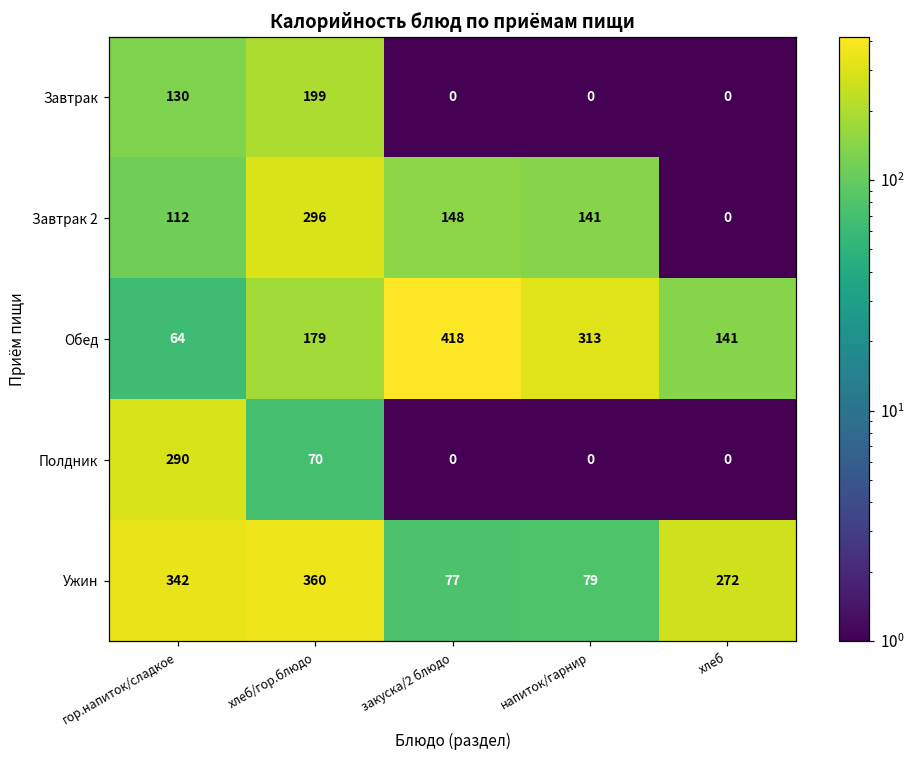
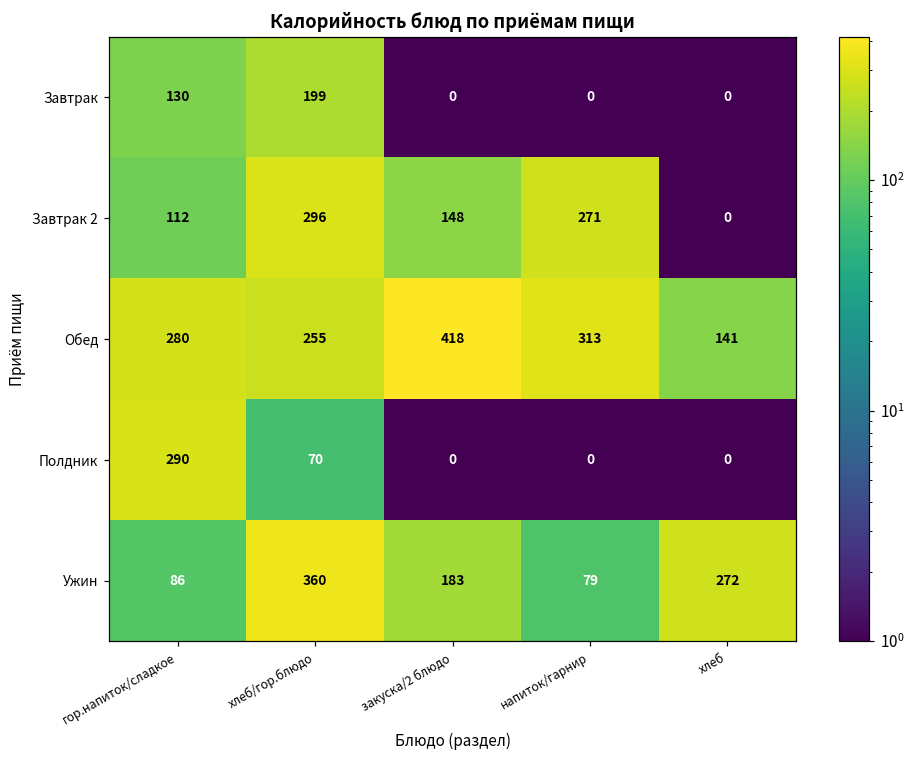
  {
    "Завтрак": {
      "гор.напиток/сладкое": 130,
      "хлеб/гор.блюдо": 199,
      "закуска/2 блюдо": 0,
      "напиток/гарнир": 0,
      "хлеб": 0
    },
    "Завтрак 2": {
      "гор.напиток/сладкое": 112,
      "хлеб/гор.блюдо": 296,
      "закуска/2 блюдо": 148,
-     "напиток/гарнир": 141,
+     "напиток/гарнир": 271,
      "хлеб": 0
    },
    "Обед": {
-     "гор.напиток/сладкое": 64,
-     "хлеб/гор.блюдо": 179,
+     "гор.напиток/сладкое": 280,
+     "хлеб/гор.блюдо": 255,
      "закуска/2 блюдо": 418,
      "напиток/гарнир": 313,
      "хлеб": 141
    },
    "Полдник": {
      "гор.напиток/сладкое": 290,
      "хлеб/гор.блюдо": 70,
      "закуска/2 блюдо": 0,
      "напиток/гарнир": 0,
      "хлеб": 0
    },
    "Ужин": {
-     "гор.напиток/сладкое": 342,
+     "гор.напиток/сладкое": 86,
      "хлеб/гор.блюдо": 360,
-     "закуска/2 блюдо": 77,
+     "закуска/2 блюдо": 183,
      "напиток/гарнир": 79,
      "хлеб": 272
    }
  }
